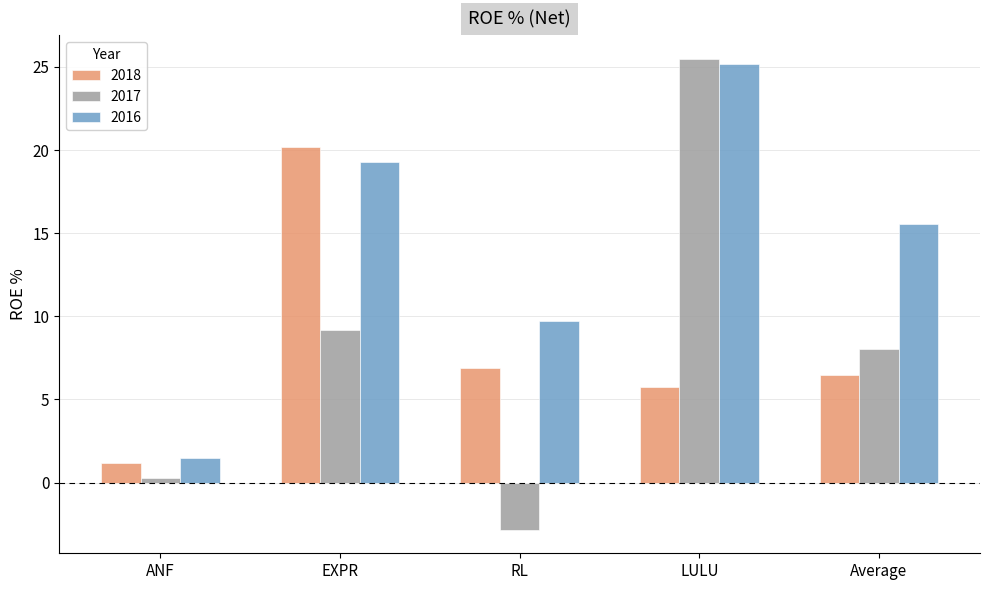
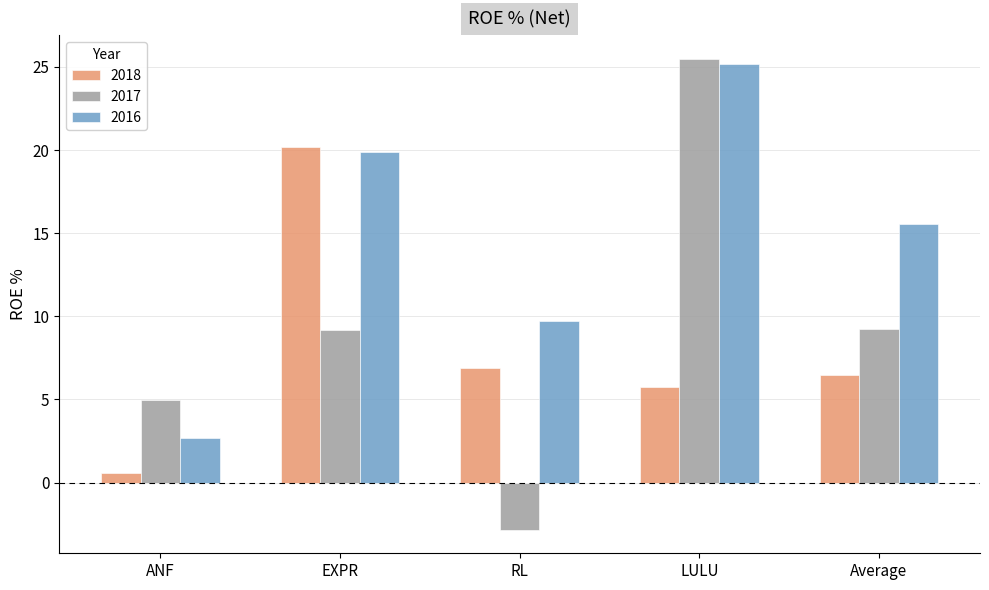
  {
    "2018": {
-     "ANF": 1.2,
+     "ANF": 0.6,
      "EXPR": 20.2,
      "RL": 6.9,
      "LULU": 5.8,
      "Average": 6.5
    },
    "2017": {
-     "ANF": 0.3,
+     "ANF": 5.0,
      "EXPR": 9.2,
      "RL": -2.8,
      "LULU": 25.5,
-     "Average": 8.0
+     "Average": 9.2
    },
    "2016": {
-     "ANF": 1.5,
-     "EXPR": 19.3,
+     "ANF": 2.7,
+     "EXPR": 19.9,
      "RL": 9.7,
      "LULU": 25.2,
      "Average": 15.6
    }
  }
